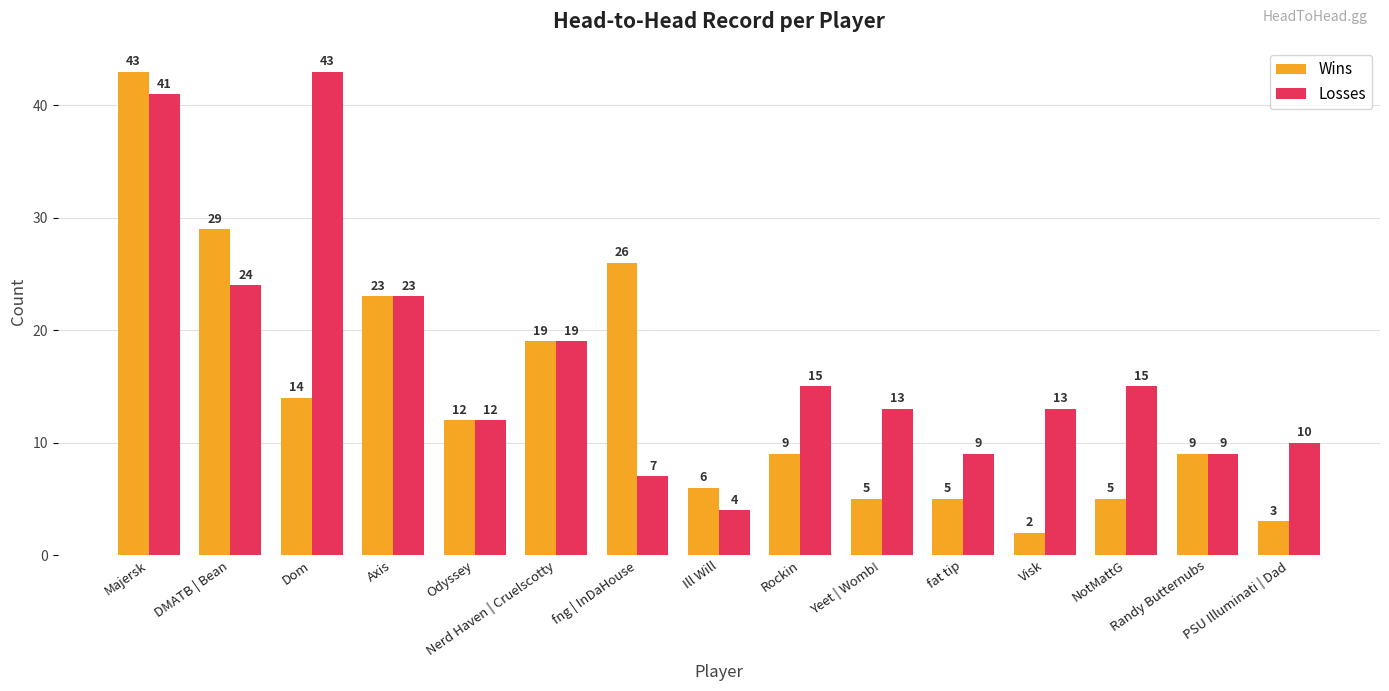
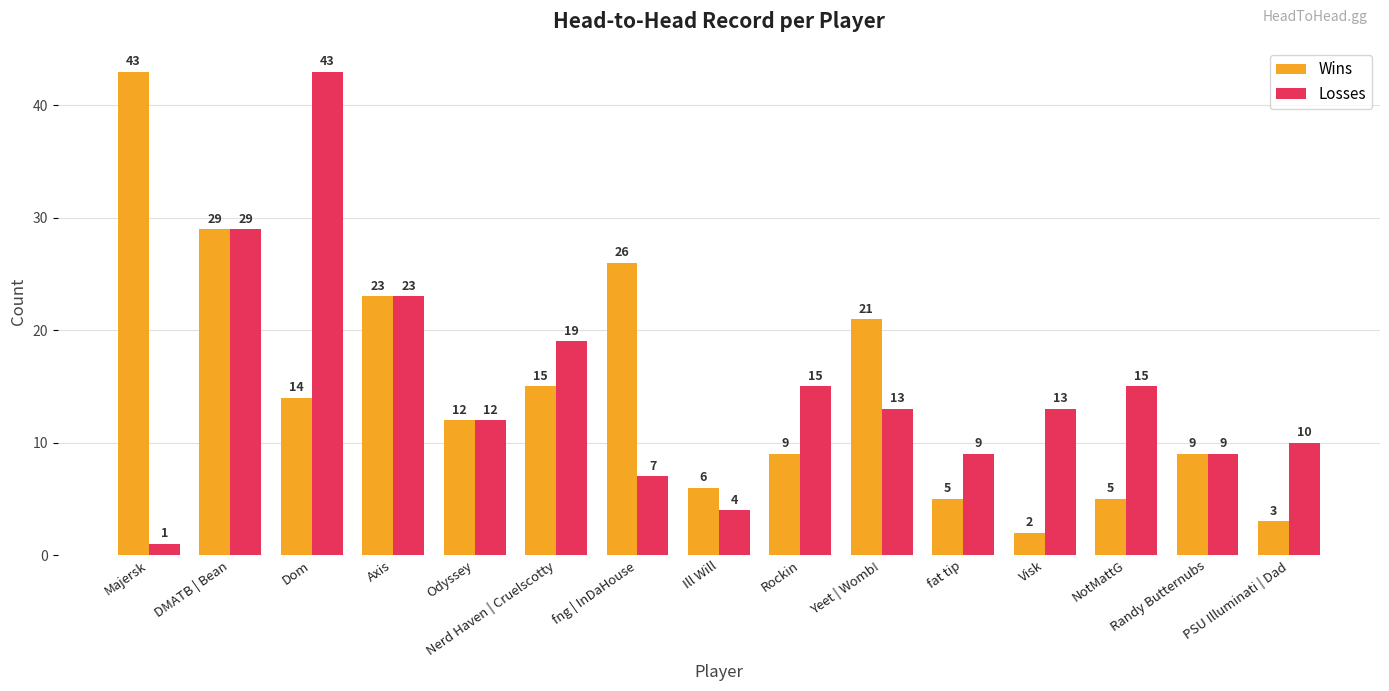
  {
    "Wins": {
      "Majersk": 43,
      "DMATB | Bean": 29,
      "Dom": 14,
      "Axis": 23,
      "Odyssey": 12,
-     "Nerd Haven | Cruelscotty": 19,
+     "Nerd Haven | Cruelscotty": 15,
      "fng | InDaHouse": 26,
      "Ill Will": 6,
      "Rockin": 9,
-     "Yeet | Womb!": 5,
+     "Yeet | Womb!": 21,
      "fat tip": 5,
      "Visk": 2,
      "NotMattG": 5,
      "Randy Butternubs": 9,
      "PSU Illuminati | Dad": 3
    },
    "Losses": {
-     "Majersk": 41,
-     "DMATB | Bean": 24,
+     "Majersk": 1,
+     "DMATB | Bean": 29,
      "Dom": 43,
      "Axis": 23,
      "Odyssey": 12,
      "Nerd Haven | Cruelscotty": 19,
      "fng | InDaHouse": 7,
      "Ill Will": 4,
      "Rockin": 15,
      "Yeet | Womb!": 13,
      "fat tip": 9,
      "Visk": 13,
      "NotMattG": 15,
      "Randy Butternubs": 9,
      "PSU Illuminati | Dad": 10
    }
  }
